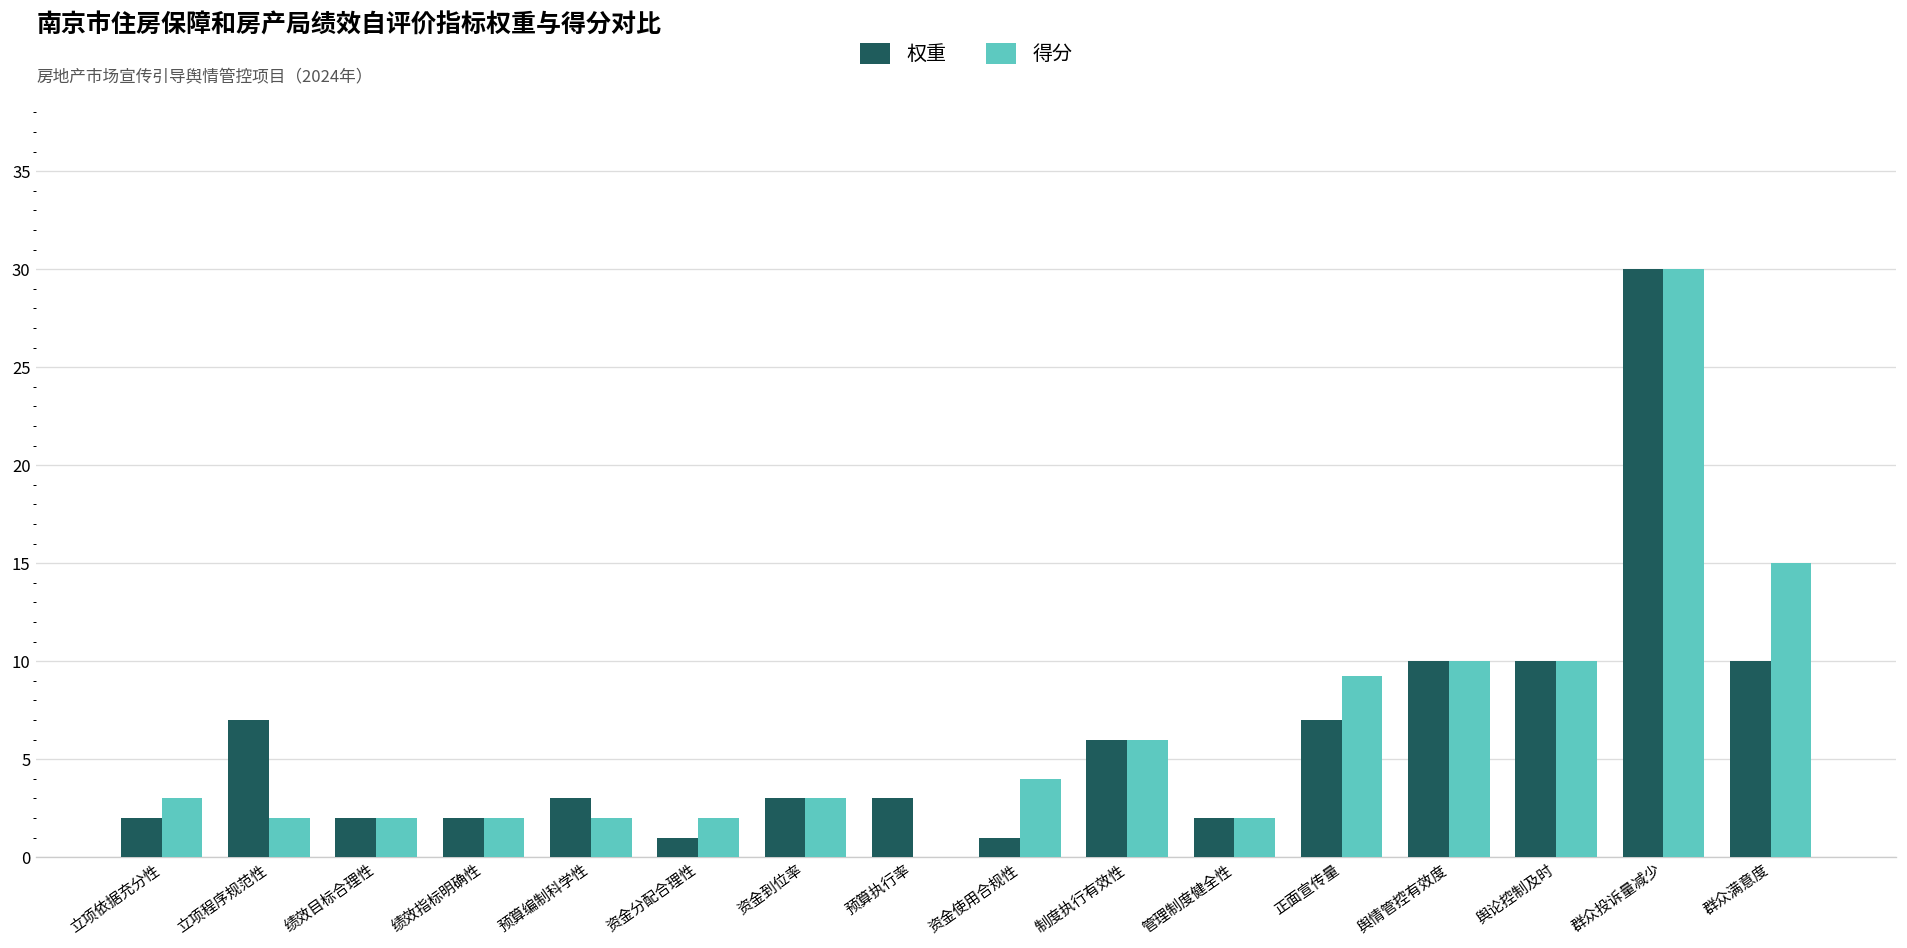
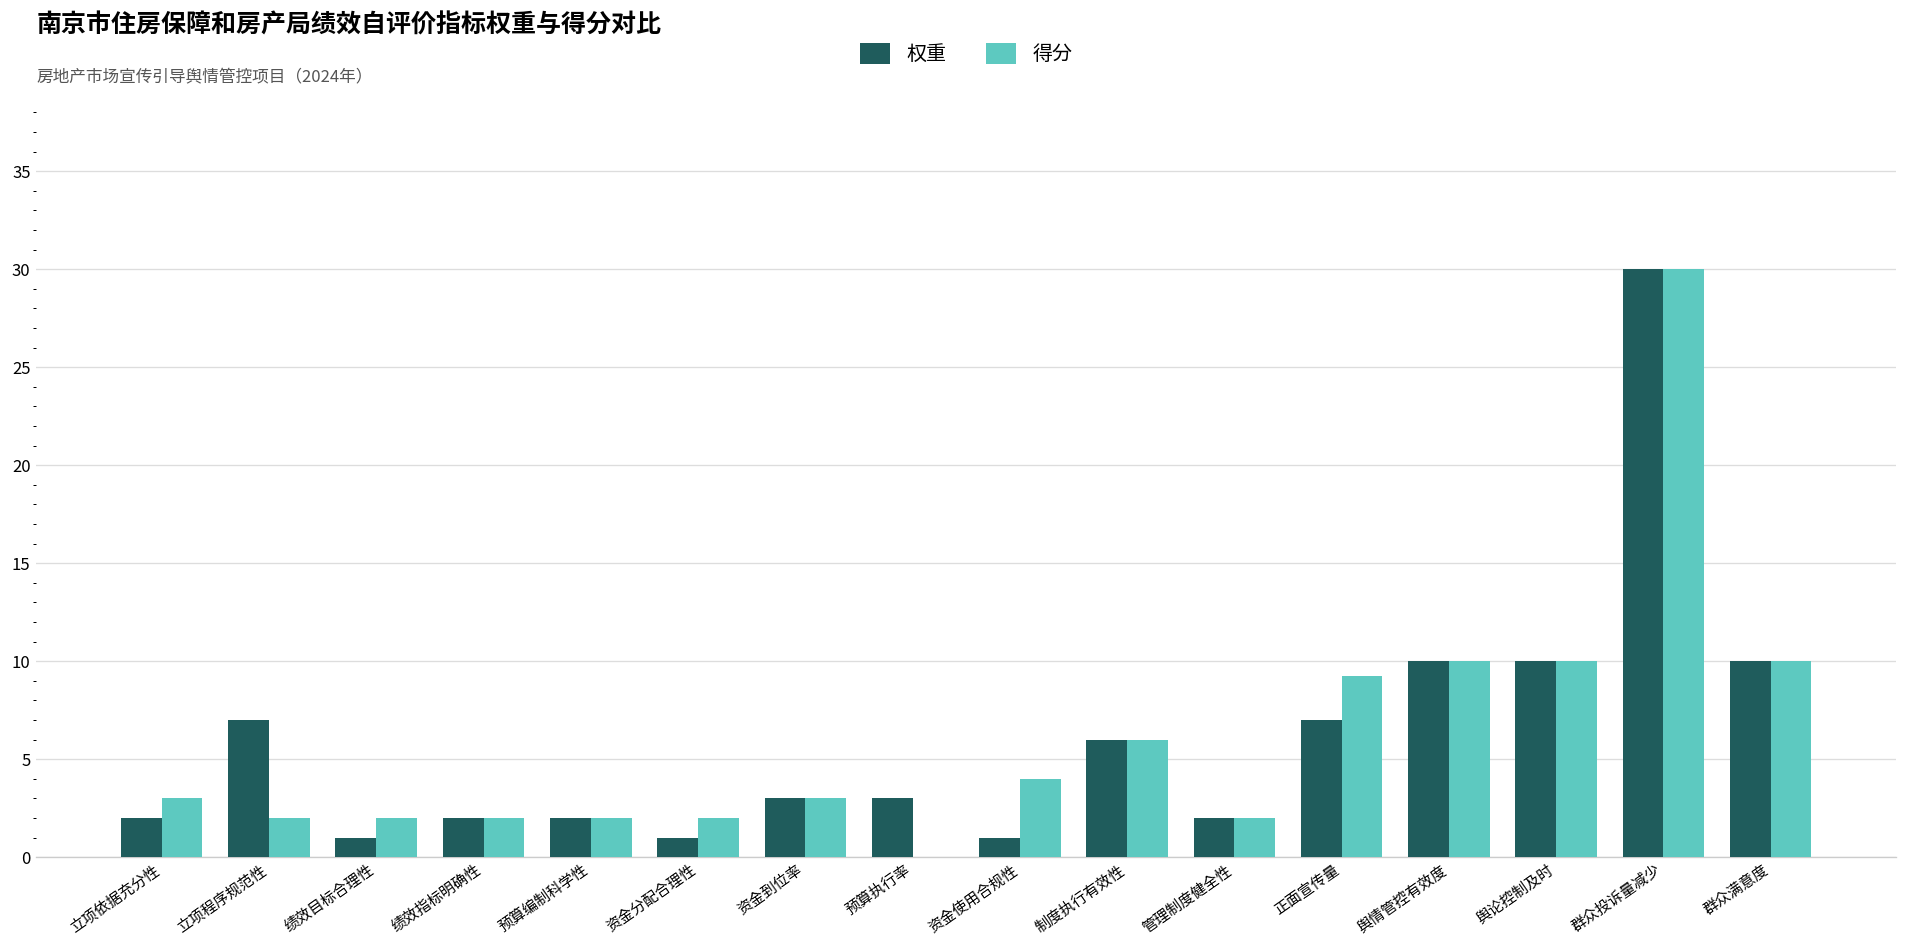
  {
    "权重": {
      "立项依据充分性": 2,
      "立项程序规范性": 7,
-     "绩效目标合理性": 2,
+     "绩效目标合理性": 1,
      "绩效指标明确性": 2,
-     "预算编制科学性": 3,
+     "预算编制科学性": 2,
      "资金分配合理性": 1,
      "资金到位率": 3,
      "预算执行率": 3,
      "资金使用合规性": 1,
      "制度执行有效性": 6,
      "管理制度健全性": 2,
      "正面宣传量": 7,
      "舆情管控有效度": 10,
      "舆论控制及时": 10,
      "群众投诉量减少": 30,
      "群众满意度": 10
    },
    "得分": {
      "立项依据充分性": 3,
      "立项程序规范性": 2,
      "绩效目标合理性": 2,
      "绩效指标明确性": 2,
      "预算编制科学性": 2,
      "资金分配合理性": 2,
      "资金到位率": 3,
      "预算执行率": 0,
      "资金使用合规性": 4,
      "制度执行有效性": 6,
      "管理制度健全性": 2,
      "正面宣传量": 9.3,
      "舆情管控有效度": 10,
      "舆论控制及时": 10,
      "群众投诉量减少": 30,
-     "群众满意度": 15
+     "群众满意度": 10
    }
  }
